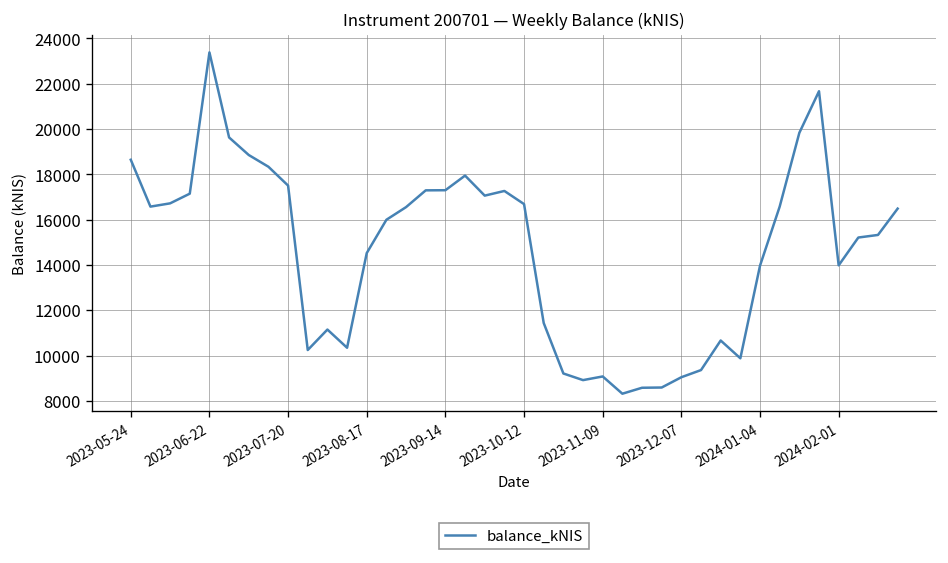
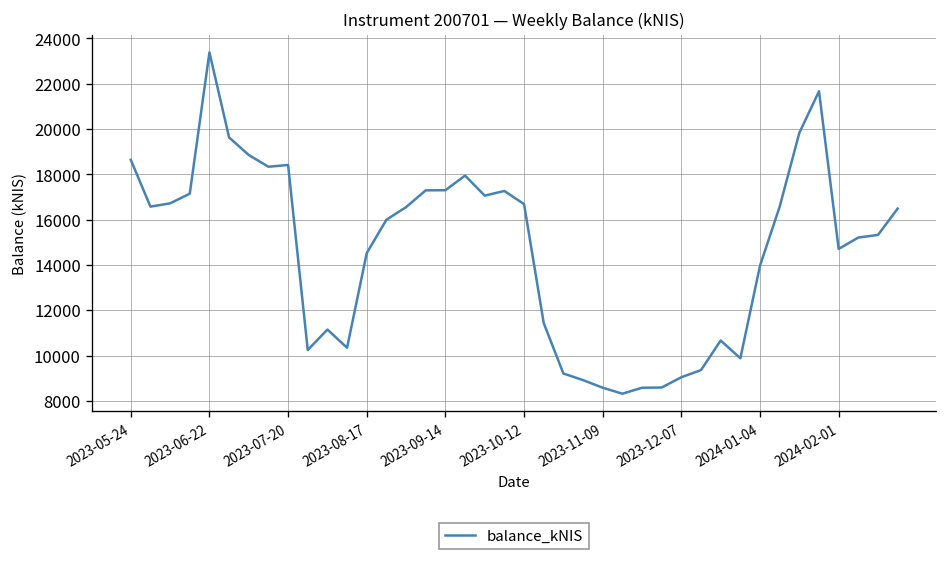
  {
    "2023-05-24": 18600,
    "2023-06-22": 23400,
-   "2023-07-20": 17500,
+   "2023-07-20": 18400,
    "2023-08-17": 14500,
    "2023-09-14": 17300,
    "2023-10-12": 16700,
-   "2023-11-09": 9100,
+   "2023-11-09": 8600,
    "2023-12-07": 9000,
    "2024-01-04": 14000,
-   "2024-02-01": 14000
+   "2024-02-01": 14700
  }
